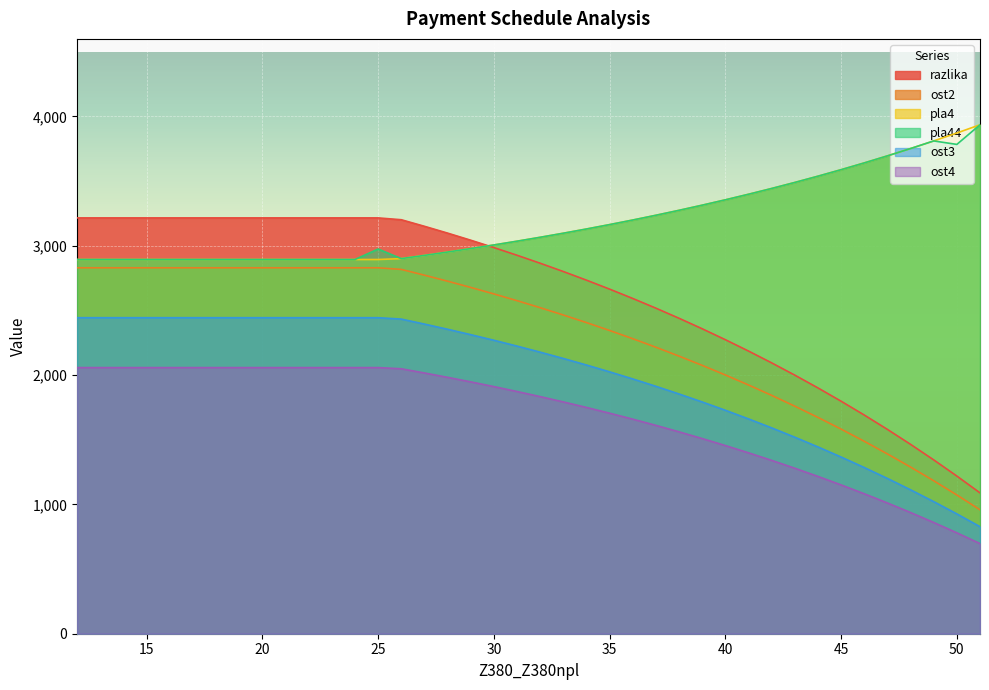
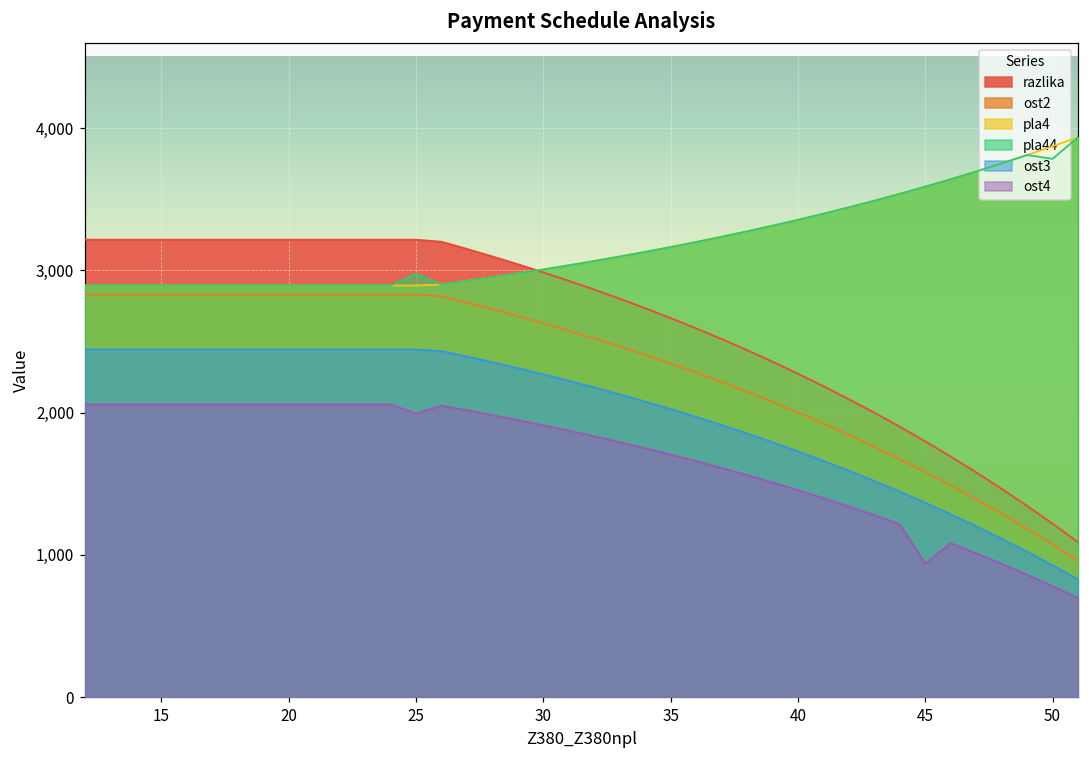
  {
    "pla4": {
      "25": "2,890"
    },
    "pla44": {
      "25": "2,980"
    },
    "ost3": {
      "15": "2,440",
      "20": "2,440",
      "25": "2,440",
      "30": "2,270",
      "35": "2,030",
      "40": "1,730",
      "45": "1,370",
      "50": "930"
    },
    "ost4": {
      "15": "2,060",
      "20": "2,060",
-     "25": "2,060",
+     "25": "1,990",
      "30": "1,910",
      "35": "1,710",
      "40": "1,460",
-     "45": "1,150",
+     "45": "940",
      "50": "780"
    }
  }
